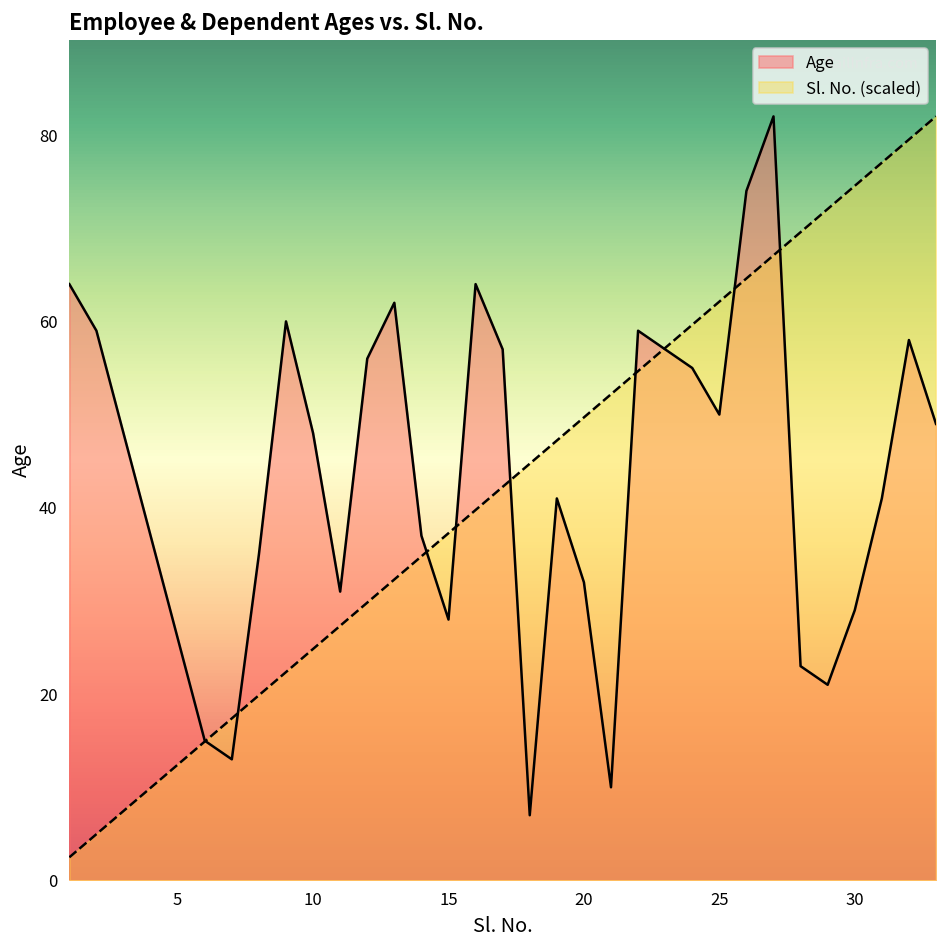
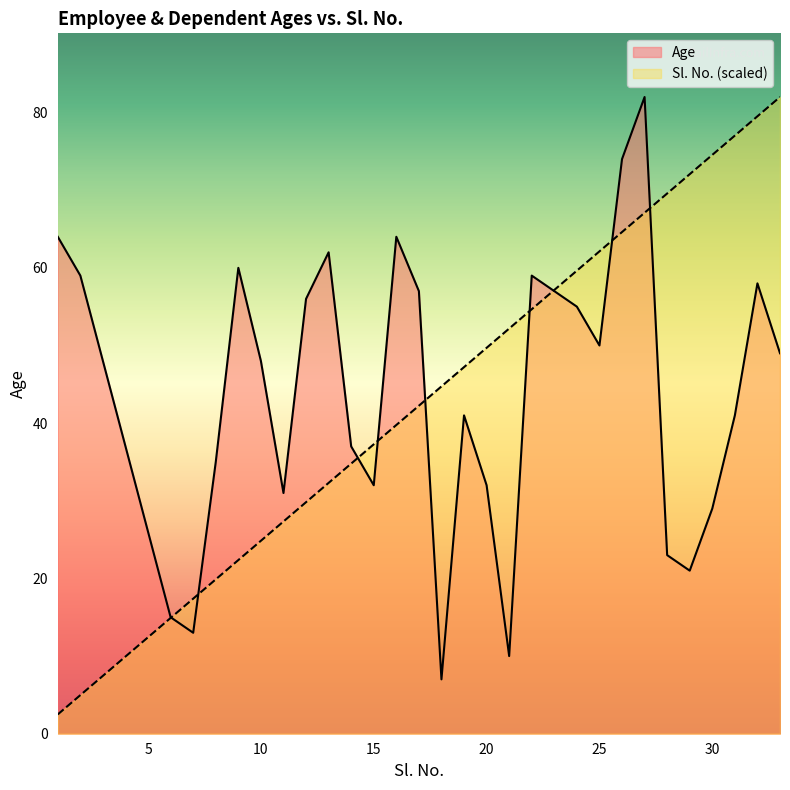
  {
    "Age": {
      "10": 48,
-     "15": 28,
+     "15": 32,
      "20": 32,
      "25": 50,
      "30": 29
    },
    "Sl. No. (scaled)": {
      "10": 25,
      "15": 37,
      "20": 50,
      "25": 62,
      "30": 75
    }
  }
